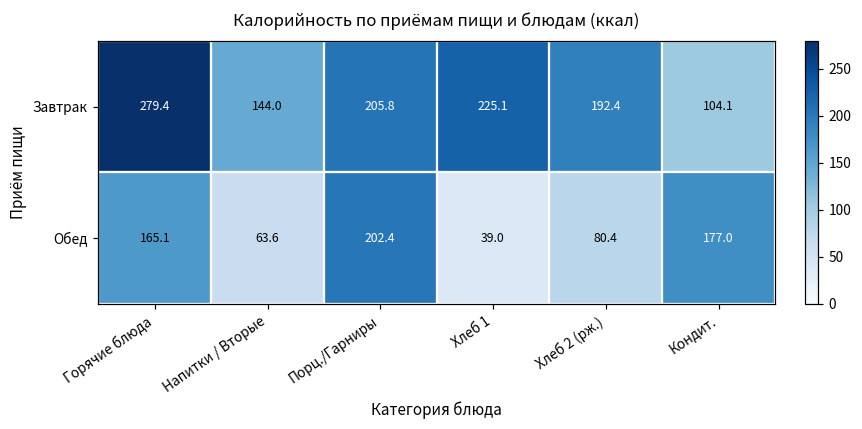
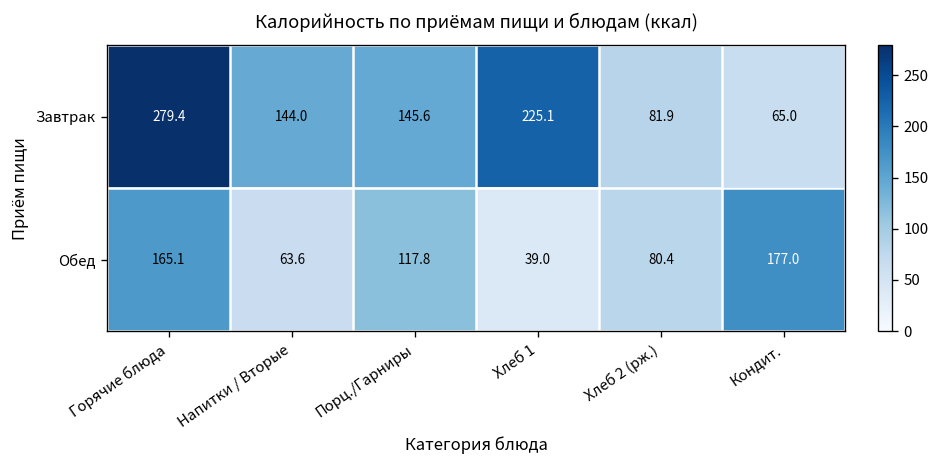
  {
    "Завтрак": {
      "Горячие блюда": 279.4,
      "Напитки / Вторые": 144.0,
-     "Порц./Гарниры": 205.8,
+     "Порц./Гарниры": 145.6,
      "Хлеб 1": 225.1,
-     "Хлеб 2 (рж.)": 192.4,
-     "Кондит.": 104.1
+     "Хлеб 2 (рж.)": 81.9,
+     "Кондит.": 65.0
    },
    "Обед": {
      "Горячие блюда": 165.1,
      "Напитки / Вторые": 63.6,
-     "Порц./Гарниры": 202.4,
+     "Порц./Гарниры": 117.8,
      "Хлеб 1": 39.0,
      "Хлеб 2 (рж.)": 80.4,
      "Кондит.": 177.0
    }
  }
